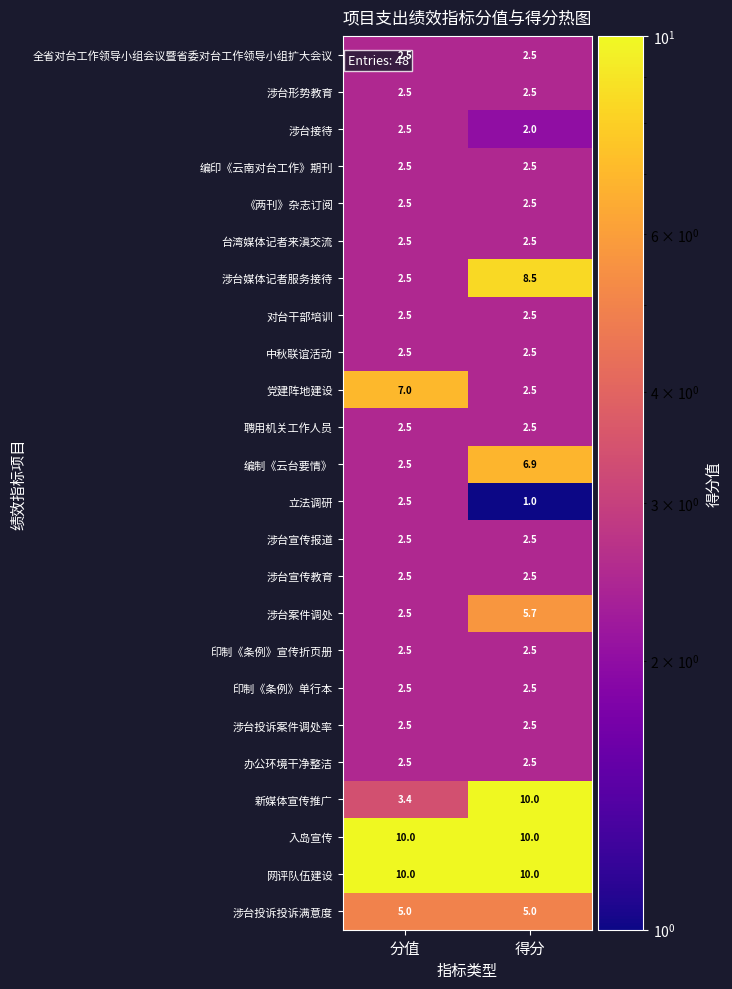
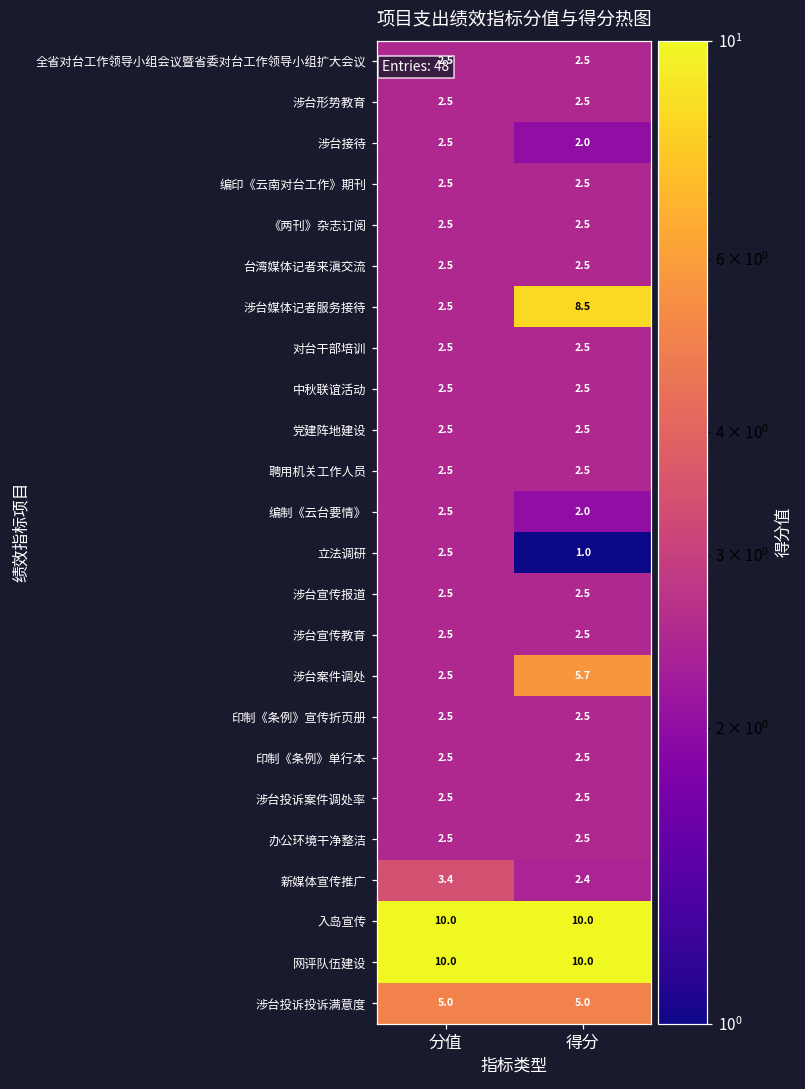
  {
    "全省对台工作领导小组会议暨省委对台工作领导小组扩大会议": {
      "得分": 2.5
    },
    "涉台形势教育": {
      "分值": 2.5,
      "得分": 2.5
    },
    "涉台接待": {
      "分值": 2.5,
      "得分": 2.0
    },
    "编印《云南对台工作》期刊": {
      "分值": 2.5,
      "得分": 2.5
    },
    "《两刊》杂志订阅": {
      "分值": 2.5,
      "得分": 2.5
    },
    "台湾媒体记者来滇交流": {
      "分值": 2.5,
      "得分": 2.5
    },
    "涉台媒体记者服务接待": {
      "分值": 2.5,
      "得分": 8.5
    },
    "对台干部培训": {
      "分值": 2.5,
      "得分": 2.5
    },
    "中秋联谊活动": {
      "分值": 2.5,
      "得分": 2.5
    },
    "党建阵地建设": {
-     "分值": 7.0,
+     "分值": 2.5,
      "得分": 2.5
    },
    "聘用机关工作人员": {
      "分值": 2.5,
      "得分": 2.5
    },
    "编制《云台要情》": {
      "分值": 2.5,
-     "得分": 6.9
+     "得分": 2.0
    },
    "立法调研": {
      "分值": 2.5,
      "得分": 1.0
    },
    "涉台宣传报道": {
      "分值": 2.5,
      "得分": 2.5
    },
    "涉台宣传教育": {
      "分值": 2.5,
      "得分": 2.5
    },
    "涉台案件调处": {
      "分值": 2.5,
      "得分": 5.7
    },
    "印制《条例》宣传折页册": {
      "分值": 2.5,
      "得分": 2.5
    },
    "印制《条例》单行本": {
      "分值": 2.5,
      "得分": 2.5
    },
    "涉台投诉案件调处率": {
      "分值": 2.5,
      "得分": 2.5
    },
    "办公环境干净整洁": {
      "分值": 2.5,
      "得分": 2.5
    },
    "新媒体宣传推广": {
      "分值": 3.4,
-     "得分": 10.0
+     "得分": 2.4
    },
    "入岛宣传": {
      "分值": 10.0,
      "得分": 10.0
    },
    "网评队伍建设": {
      "分值": 10.0,
      "得分": 10.0
    },
    "涉台投诉投诉满意度": {
      "分值": 5.0,
      "得分": 5.0
    }
  }
